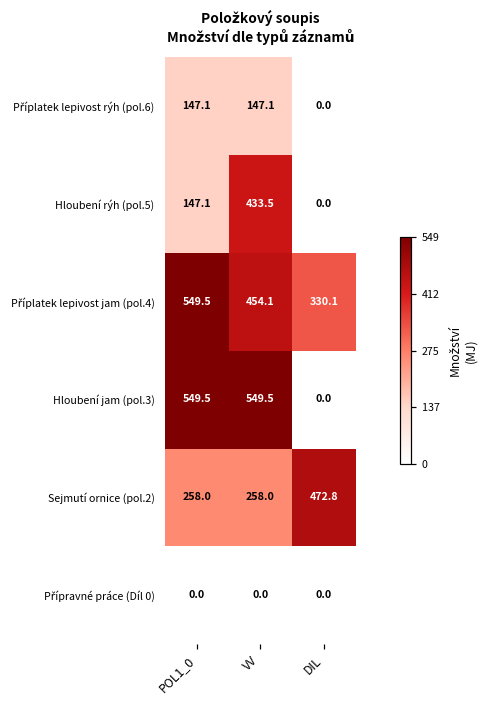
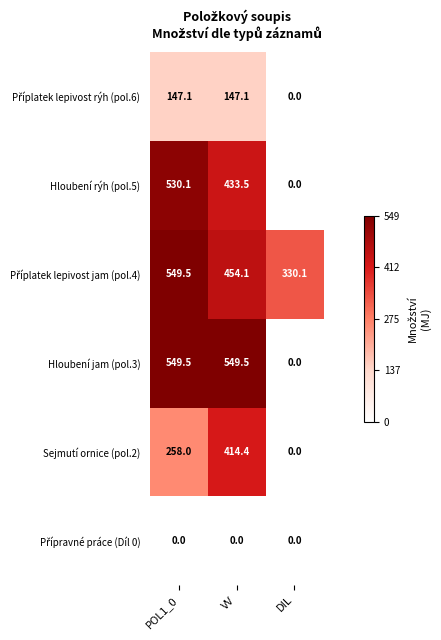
  {
    "Příplatek lepivost rýh (pol.6)": {
      "POL1_0": 147.1,
      "VV": 147.1,
      "DIL": 0.0
    },
    "Hloubení rýh (pol.5)": {
-     "POL1_0": 147.1,
+     "POL1_0": 530.1,
      "VV": 433.5,
      "DIL": 0.0
    },
    "Příplatek lepivost jam (pol.4)": {
      "POL1_0": 549.5,
      "VV": 454.1,
      "DIL": 330.1
    },
    "Hloubení jam (pol.3)": {
      "POL1_0": 549.5,
      "VV": 549.5,
      "DIL": 0.0
    },
    "Sejmutí ornice (pol.2)": {
      "POL1_0": 258.0,
-     "VV": 258.0,
-     "DIL": 472.8
+     "VV": 414.4,
+     "DIL": 0.0
    },
    "Přípravné práce (Díl 0)": {
      "POL1_0": 0.0,
      "VV": 0.0,
      "DIL": 0.0
    }
  }
